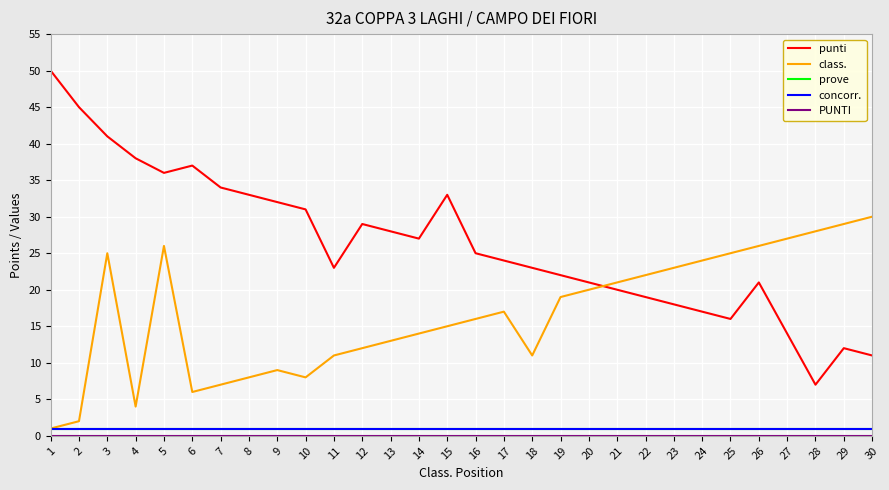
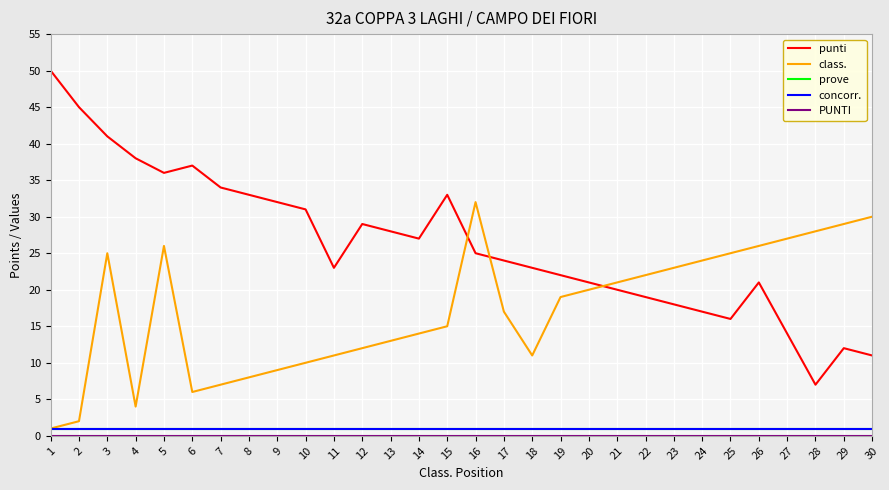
  {
    "punti": {
      "1": 50,
      "2": 45,
      "3": 41,
      "4": 38,
      "5": 36,
      "6": 37,
      "7": 34,
      "8": 33,
      "9": 32,
      "10": 31,
      "11": 23,
      "12": 29,
      "13": 28,
      "14": 27,
      "15": 33,
      "16": 25,
      "17": 24,
      "18": 23,
      "19": 22,
      "20": 21,
      "21": 20,
      "22": 19,
      "23": 18,
      "24": 17,
      "25": 16,
      "26": 21,
      "27": 14,
      "28": 7,
      "29": 12,
      "30": 11
    },
    "class.": {
      "2": 2,
      "3": 25,
      "4": 4,
      "5": 26,
      "6": 6,
      "7": 7,
      "8": 8,
      "9": 9,
-     "10": 8,
+     "10": 10,
      "11": 11,
      "12": 12,
      "13": 13,
      "14": 14,
      "15": 15,
-     "16": 16,
+     "16": 32,
      "17": 17,
      "18": 11,
      "19": 19,
      "20": 20,
      "21": 21,
      "22": 22,
      "23": 23,
      "24": 24,
      "25": 25,
      "26": 26,
      "27": 27,
      "28": 28,
      "29": 29,
      "30": 30
    },
    "concorr.": {
      "2": 1,
      "3": 1,
      "4": 1,
      "5": 1,
      "6": 1,
      "7": 1,
      "8": 1,
      "9": 1,
      "10": 1,
      "11": 1,
      "12": 1,
      "13": 1,
      "14": 1,
      "15": 1,
      "16": 1,
      "17": 1,
      "18": 1,
      "19": 1,
      "20": 1,
      "21": 1,
      "22": 1,
      "23": 1,
      "24": 1,
      "25": 1,
      "26": 1,
      "27": 1,
      "28": 1,
      "29": 1,
      "30": 1
    },
    "PUNTI": {
      "1": 0,
      "2": 0,
      "3": 0,
      "4": 0,
      "5": 0,
      "6": 0,
      "7": 0,
      "8": 0,
      "9": 0,
      "10": 0,
      "11": 0,
      "12": 0,
      "13": 0,
      "14": 0,
      "15": 0,
      "16": 0,
      "17": 0,
      "18": 0,
      "19": 0,
      "20": 0,
      "21": 0,
      "22": 0,
      "23": 0,
      "24": 0,
      "25": 0,
      "26": 0,
      "27": 0,
      "28": 0,
      "29": 0,
      "30": 0
    }
  }
